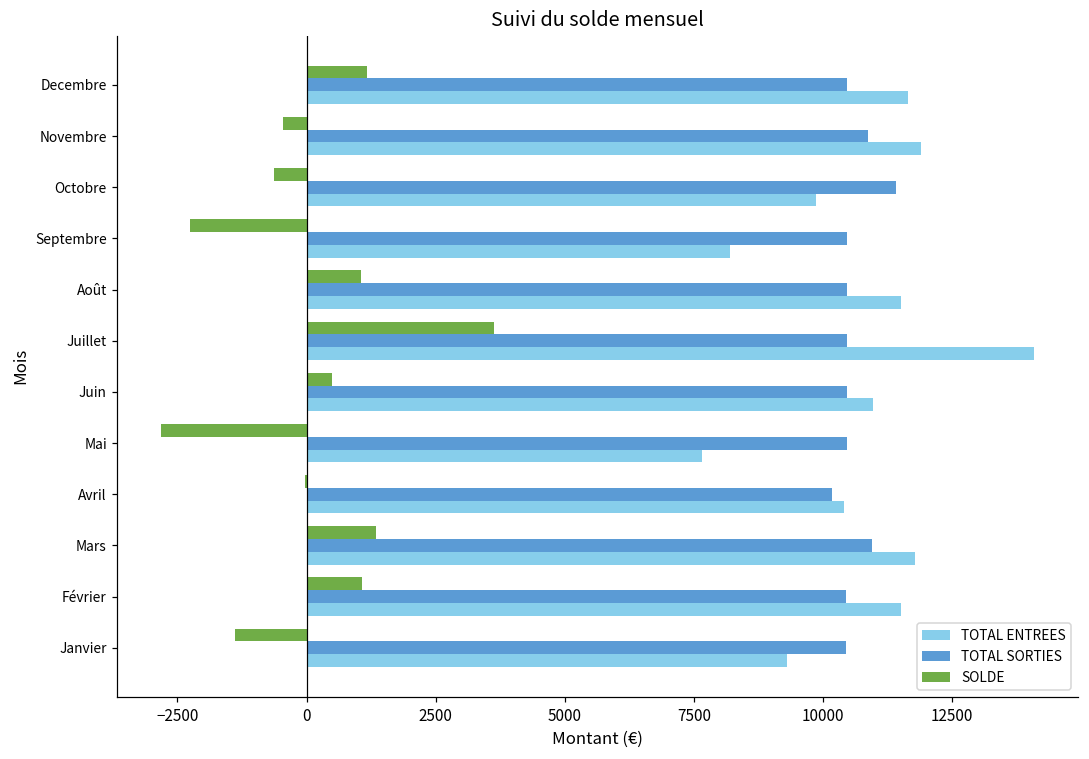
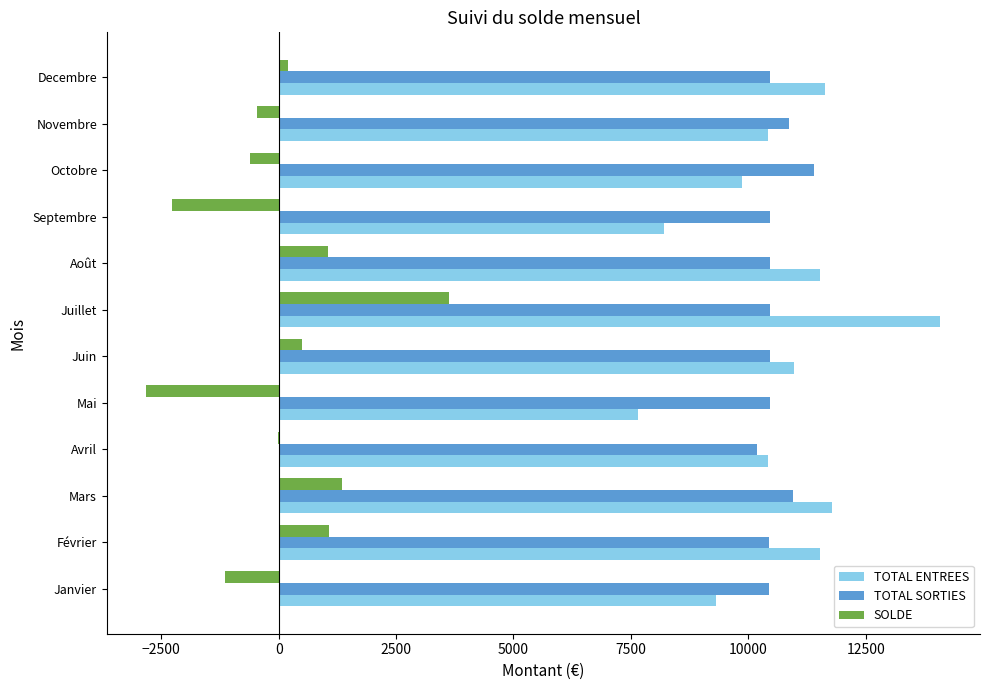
  {
    "TOTAL ENTREES": {
      "Decembre": 11600,
-     "Novembre": 11900,
+     "Novembre": 10400,
      "Octobre": 9900,
      "Septembre": 8200,
      "Août": 11500,
      "Juillet": 14100,
      "Juin": 11000,
      "Mai": 7700,
      "Avril": 10400,
      "Mars": 11800,
      "Février": 11500,
      "Janvier": 9300
    },
    "TOTAL SORTIES": {
      "Decembre": 10500,
      "Novembre": 10900,
      "Octobre": 11400,
      "Septembre": 10500,
      "Août": 10500,
      "Juillet": 10500,
      "Juin": 10500,
      "Mai": 10500,
      "Avril": 10200,
      "Mars": 11000,
      "Février": 10400,
      "Janvier": 10400
    },
    "SOLDE": {
-     "Decembre": 1200,
+     "Decembre": 200,
      "Novembre": -500,
      "Octobre": -600,
      "Septembre": -2300,
      "Août": 1100,
      "Juillet": 3600,
      "Juin": 500,
      "Mai": -2800,
      "Mars": 1300,
      "Février": 1100,
-     "Janvier": -1400
+     "Janvier": -1100
    }
  }
